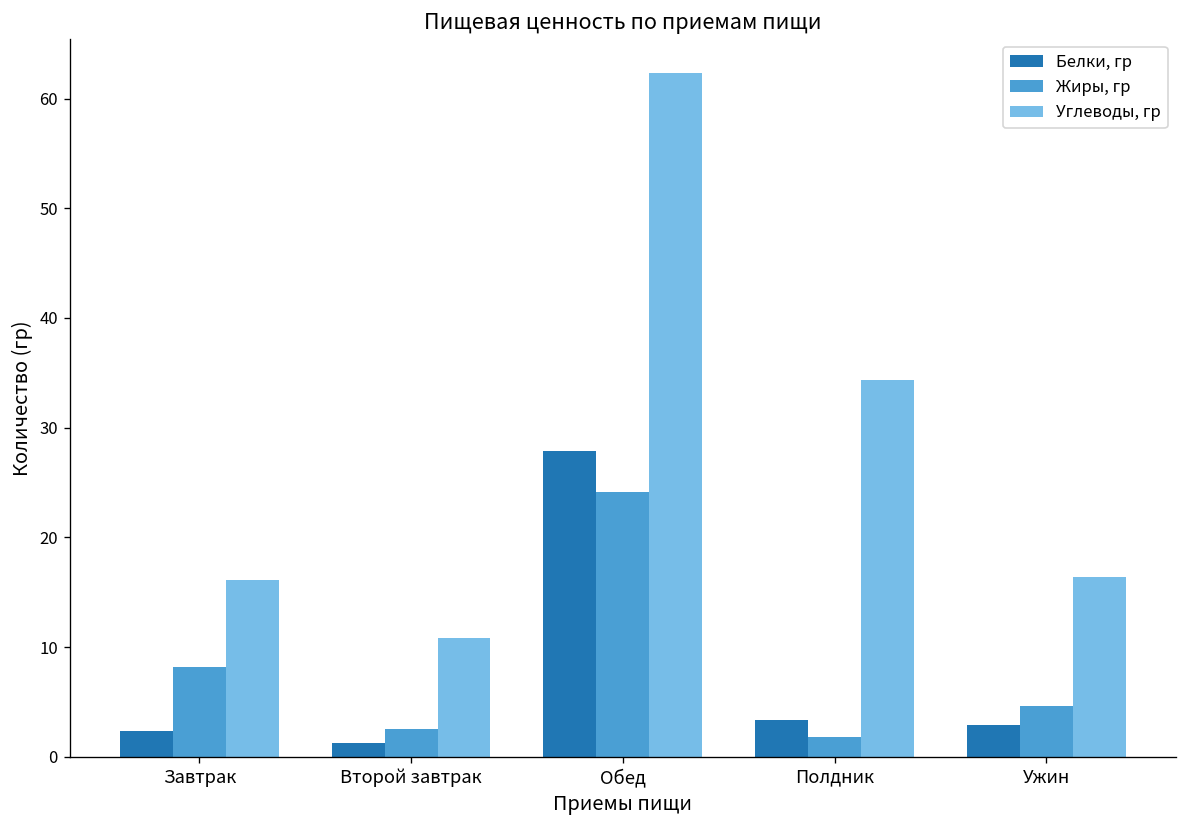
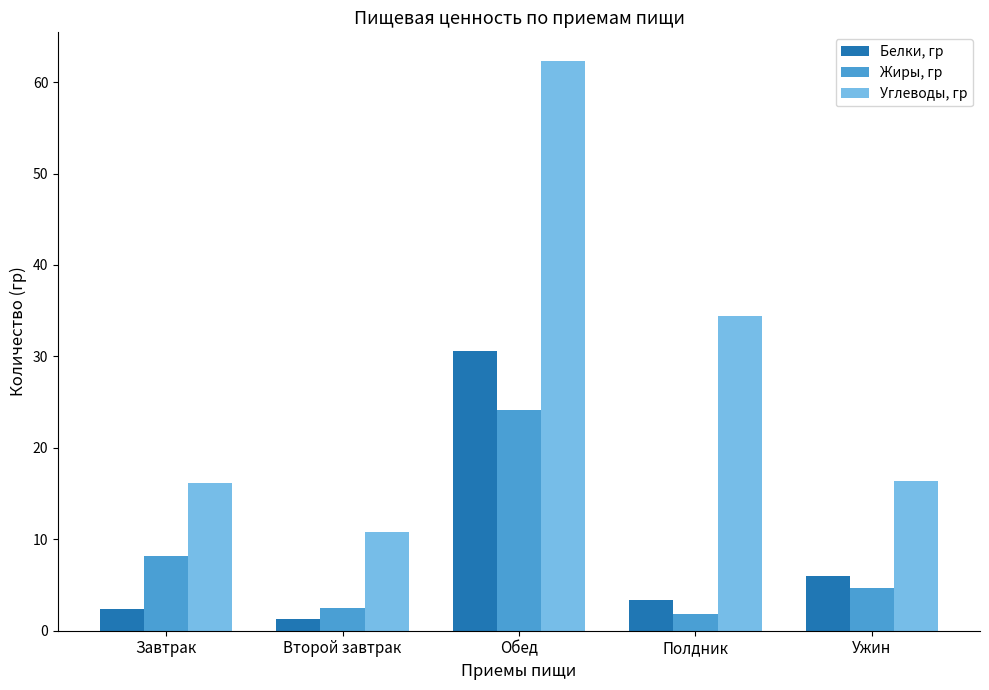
  {
    "Белки, гр": {
      "Завтрак": 2,
      "Второй завтрак": 1,
-     "Обед": 28,
+     "Обед": 31,
      "Полдник": 3,
-     "Ужин": 3
+     "Ужин": 6
    }
  }
